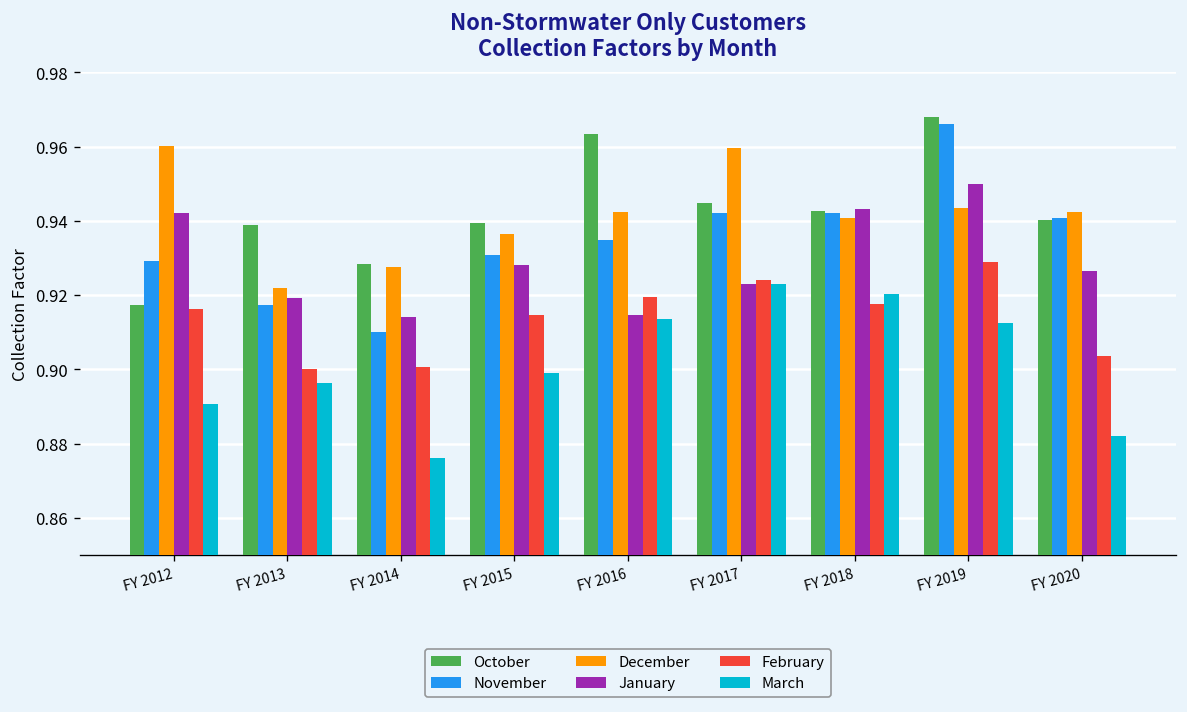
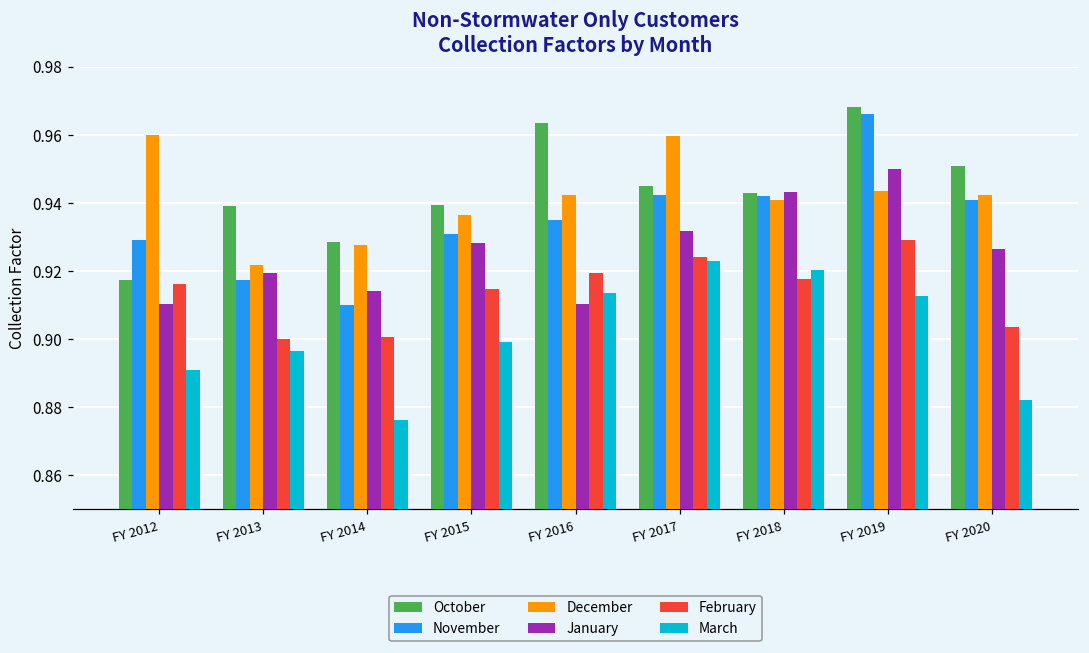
  {
    "October": {
      "FY 2012": 0.917,
      "FY 2013": 0.939,
      "FY 2014": 0.929,
      "FY 2015": 0.939,
      "FY 2016": 0.964,
      "FY 2017": 0.945,
      "FY 2018": 0.943,
      "FY 2019": 0.968,
-     "FY 2020": 0.940
+     "FY 2020": 0.951
    },
    "December": {
      "FY 2012": 0.960,
      "FY 2013": 0.922,
      "FY 2014": 0.928,
      "FY 2015": 0.936,
      "FY 2016": 0.942,
      "FY 2017": 0.960,
      "FY 2018": 0.941,
      "FY 2019": 0.944,
      "FY 2020": 0.942
    },
    "January": {
-     "FY 2012": 0.942,
+     "FY 2012": 0.910,
      "FY 2013": 0.919,
      "FY 2014": 0.914,
      "FY 2015": 0.928,
-     "FY 2016": 0.915,
-     "FY 2017": 0.923,
+     "FY 2016": 0.910,
+     "FY 2017": 0.932,
      "FY 2018": 0.943,
      "FY 2019": 0.950,
      "FY 2020": 0.926
    },
    "February": {
      "FY 2012": 0.916,
      "FY 2013": 0.900,
      "FY 2014": 0.901,
      "FY 2015": 0.915,
      "FY 2016": 0.919,
      "FY 2017": 0.924,
      "FY 2018": 0.918,
      "FY 2019": 0.929,
      "FY 2020": 0.904
    }
  }
